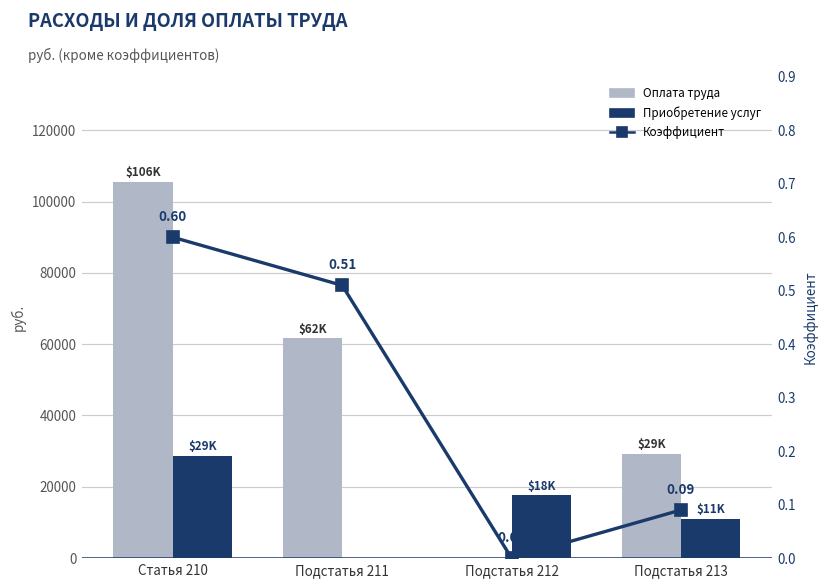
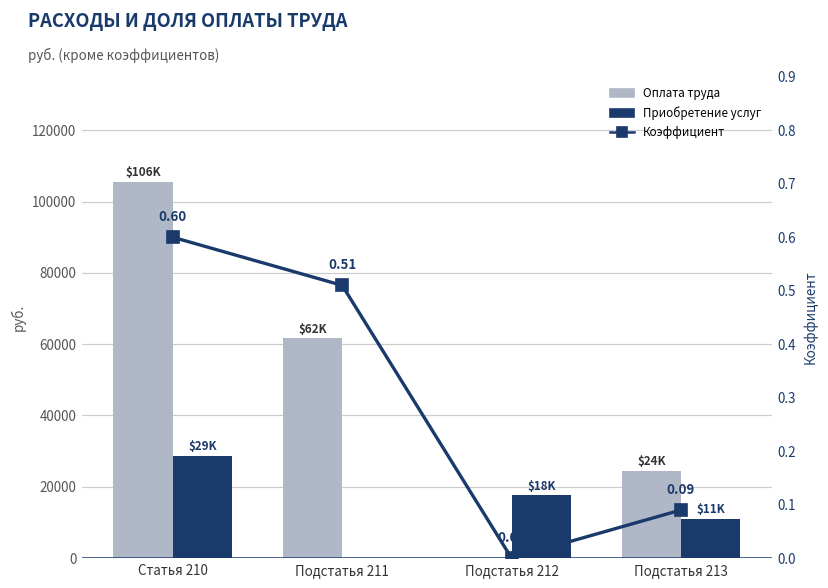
  {
    "Оплата труда": {
      "Статья 210": "$106K",
      "Подстатья 211": "$62K",
-     "Подстатья 213": "$29K"
+     "Подстатья 213": "$24K"
    }
  }
